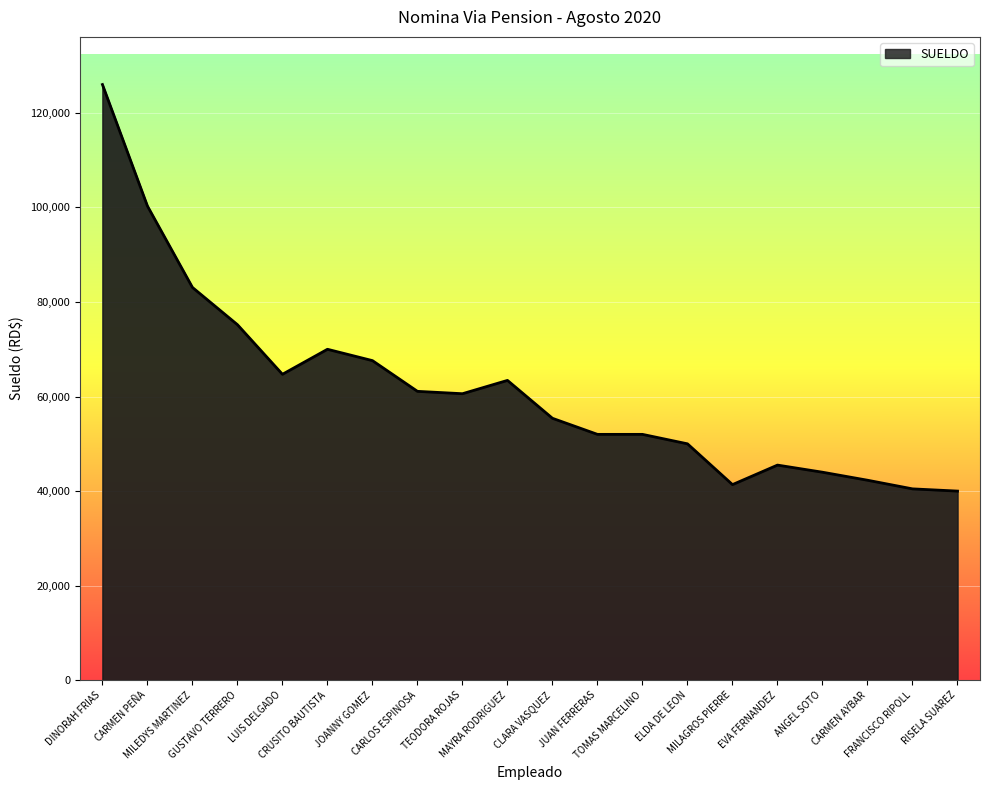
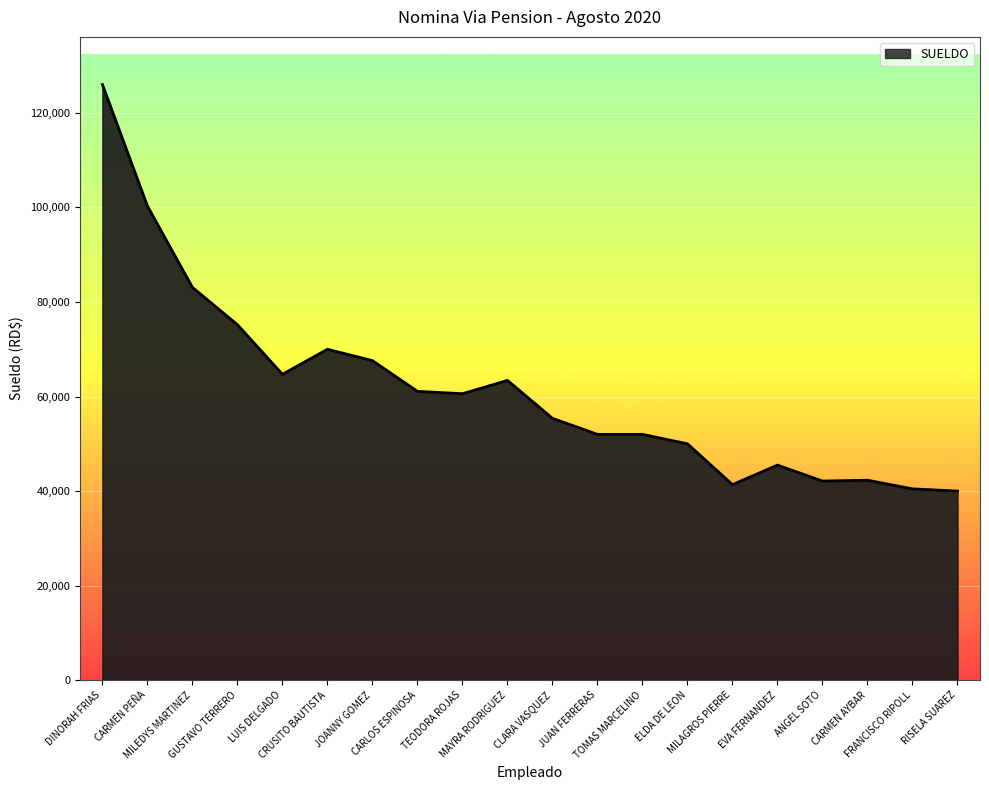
  {
    "DINORAH FRIAS": "126,000",
    "CARMEN PEÑA": "100,000",
    "MILEDYS MARTINEZ": "83,000",
    "GUSTAVO TERRERO": "75,000",
    "LUIS DELGADO": "65,000",
    "CRUSITO BAUTISTA": "70,000",
    "JOANNY GOMEZ": "68,000",
    "CARLOS ESPINOSA": "61,000",
    "TEODORA ROJAS": "61,000",
    "MAYRA RODRIGUEZ": "63,000",
    "CLARA VASQUEZ": "55,000",
    "JUAN FERRERAS": "52,000",
    "TOMAS MARCELINO": "52,000",
    "ELDA DE LEON": "50,000",
    "MILAGROS PIERRE": "41,000",
    "EVA FERNANDEZ": "46,000",
-   "ANGEL SOTO": "44,000",
+   "ANGEL SOTO": "42,000",
    "CARMEN AYBAR": "42,000",
    "FRANCISCO RIPOLL": "40,000",
    "RISELA SUAREZ": "40,000"
  }
